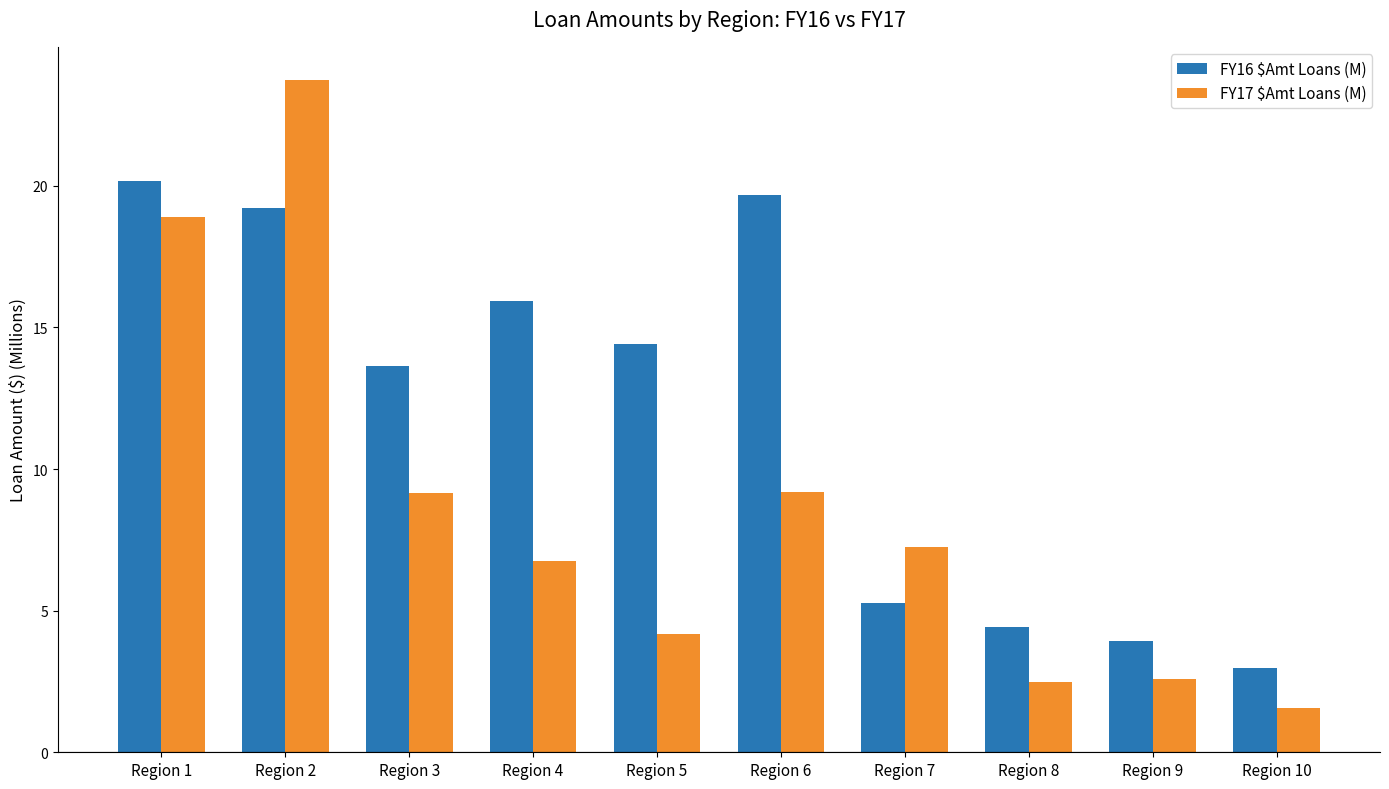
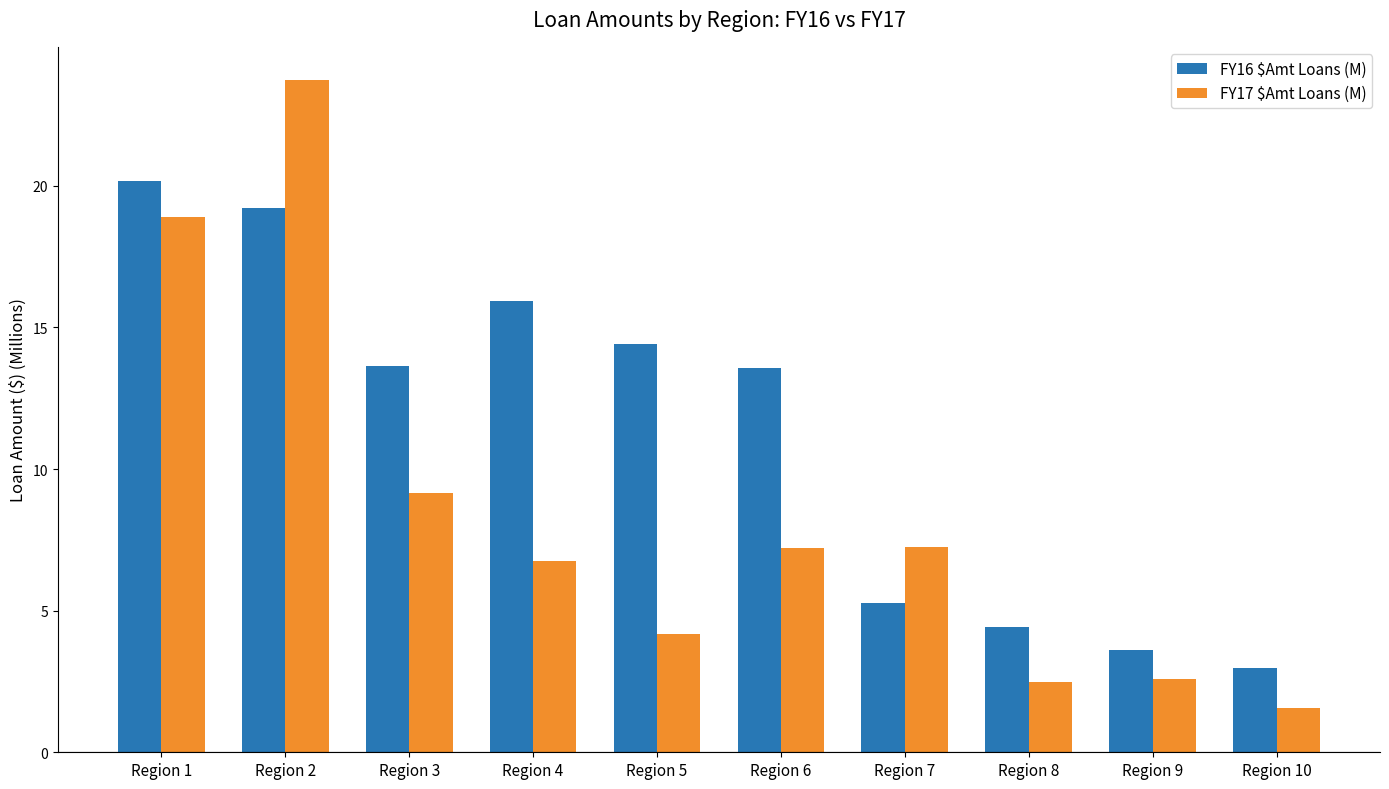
  {
    "FY16 $Amt Loans (M)": {
      "Region 1": 20.2,
      "Region 2": 19.2,
      "Region 3": 13.7,
      "Region 4": 15.9,
      "Region 5": 14.4,
-     "Region 6": 19.7,
+     "Region 6": 13.6,
      "Region 7": 5.3,
      "Region 8": 4.4,
-     "Region 9": 3.9,
+     "Region 9": 3.6,
      "Region 10": 3.0
    },
    "FY17 $Amt Loans (M)": {
      "Region 1": 18.9,
      "Region 2": 23.7,
      "Region 3": 9.2,
      "Region 4": 6.7,
      "Region 5": 4.2,
-     "Region 6": 9.2,
+     "Region 6": 7.2,
      "Region 7": 7.2,
      "Region 8": 2.5,
      "Region 9": 2.6,
      "Region 10": 1.6
    }
  }
